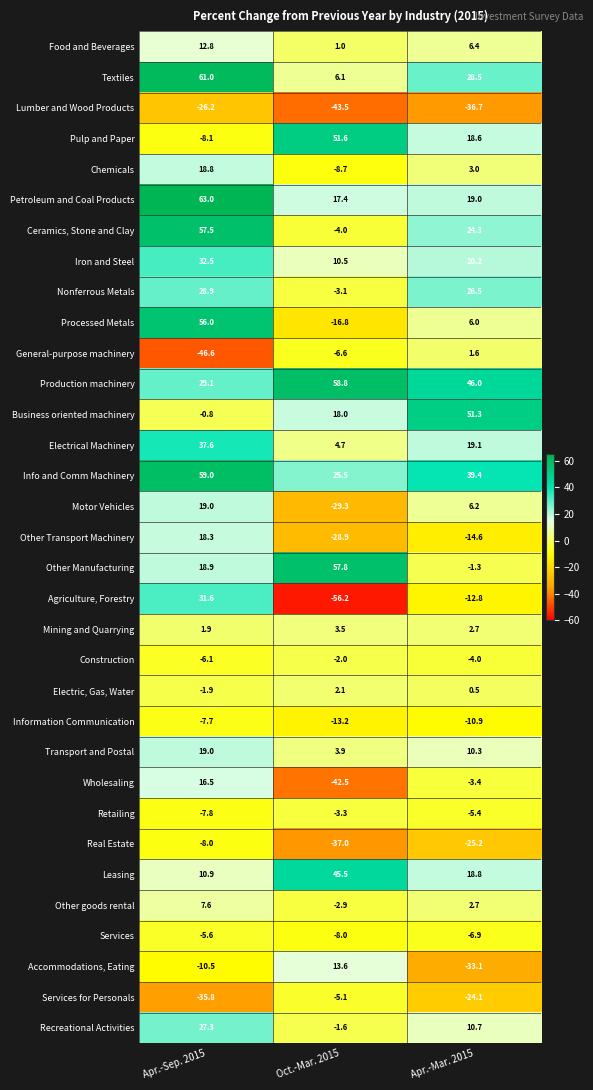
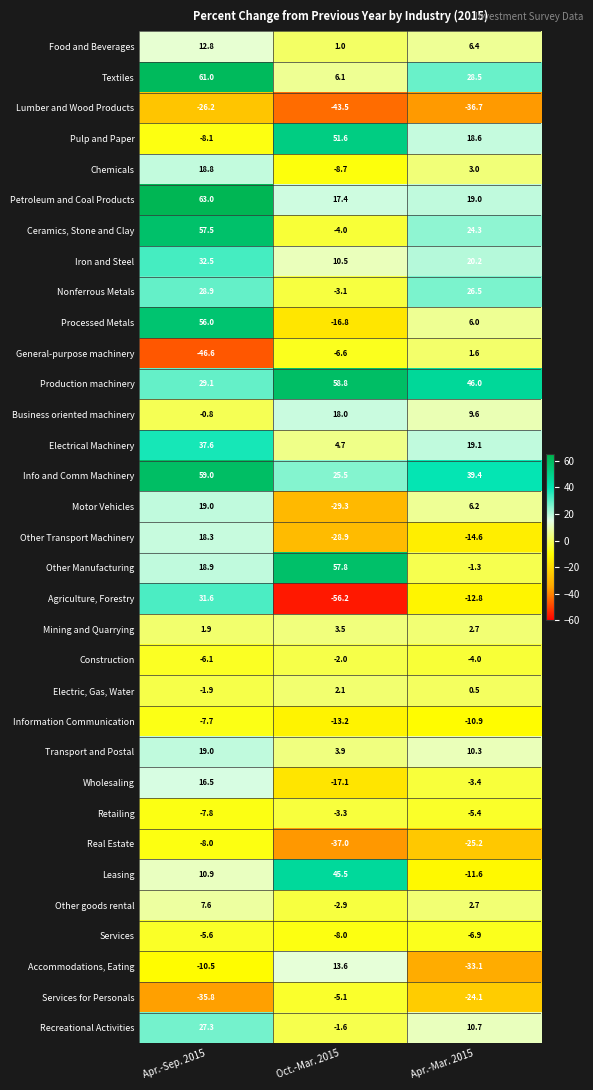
  {
    "Food and Beverages": {
      "Apr.-Sep. 2015": 12.8,
      "Oct.-Mar. 2015": 1.0,
      "Apr.-Mar. 2015": 6.4
    },
    "Textiles": {
      "Apr.-Sep. 2015": 61.0,
      "Oct.-Mar. 2015": 6.1,
      "Apr.-Mar. 2015": 28.5
    },
    "Lumber and Wood Products": {
      "Apr.-Sep. 2015": -26.2,
      "Oct.-Mar. 2015": -43.5,
      "Apr.-Mar. 2015": -36.7
    },
    "Pulp and Paper": {
      "Apr.-Sep. 2015": -8.1,
      "Oct.-Mar. 2015": 51.6,
      "Apr.-Mar. 2015": 18.6
    },
    "Chemicals": {
      "Apr.-Sep. 2015": 18.8,
      "Oct.-Mar. 2015": -8.7,
      "Apr.-Mar. 2015": 3.0
    },
    "Petroleum and Coal Products": {
      "Apr.-Sep. 2015": 63.0,
      "Oct.-Mar. 2015": 17.4,
      "Apr.-Mar. 2015": 19.0
    },
    "Ceramics, Stone and Clay": {
      "Apr.-Sep. 2015": 57.5,
      "Oct.-Mar. 2015": -4.0,
      "Apr.-Mar. 2015": 24.3
    },
    "Iron and Steel": {
      "Apr.-Sep. 2015": 32.5,
      "Oct.-Mar. 2015": 10.5,
      "Apr.-Mar. 2015": 20.2
    },
    "Nonferrous Metals": {
      "Apr.-Sep. 2015": 28.9,
      "Oct.-Mar. 2015": -3.1,
      "Apr.-Mar. 2015": 26.5
    },
    "Processed Metals": {
      "Apr.-Sep. 2015": 56.0,
      "Oct.-Mar. 2015": -16.8,
      "Apr.-Mar. 2015": 6.0
    },
    "General-purpose machinery": {
      "Apr.-Sep. 2015": -46.6,
      "Oct.-Mar. 2015": -6.6,
      "Apr.-Mar. 2015": 1.6
    },
    "Production machinery": {
      "Apr.-Sep. 2015": 29.1,
      "Oct.-Mar. 2015": 58.8,
      "Apr.-Mar. 2015": 46.0
    },
    "Business oriented machinery": {
      "Apr.-Sep. 2015": -0.8,
      "Oct.-Mar. 2015": 18.0,
-     "Apr.-Mar. 2015": 51.3
+     "Apr.-Mar. 2015": 9.6
    },
    "Electrical Machinery": {
      "Apr.-Sep. 2015": 37.6,
      "Oct.-Mar. 2015": 4.7,
      "Apr.-Mar. 2015": 19.1
    },
    "Info and Comm Machinery": {
      "Apr.-Sep. 2015": 59.0,
      "Oct.-Mar. 2015": 25.5,
      "Apr.-Mar. 2015": 39.4
    },
    "Motor Vehicles": {
      "Apr.-Sep. 2015": 19.0,
      "Oct.-Mar. 2015": -29.3,
      "Apr.-Mar. 2015": 6.2
    },
    "Other Transport Machinery": {
      "Apr.-Sep. 2015": 18.3,
      "Oct.-Mar. 2015": -28.9,
      "Apr.-Mar. 2015": -14.6
    },
    "Other Manufacturing": {
      "Apr.-Sep. 2015": 18.9,
      "Oct.-Mar. 2015": 57.8,
      "Apr.-Mar. 2015": -1.3
    },
    "Agriculture, Forestry": {
      "Apr.-Sep. 2015": 31.6,
      "Oct.-Mar. 2015": -56.2,
      "Apr.-Mar. 2015": -12.8
    },
    "Mining and Quarrying": {
      "Apr.-Sep. 2015": 1.9,
      "Oct.-Mar. 2015": 3.5,
      "Apr.-Mar. 2015": 2.7
    },
    "Construction": {
      "Apr.-Sep. 2015": -6.1,
      "Oct.-Mar. 2015": -2.0,
      "Apr.-Mar. 2015": -4.0
    },
    "Electric, Gas, Water": {
      "Apr.-Sep. 2015": -1.9,
      "Oct.-Mar. 2015": 2.1,
      "Apr.-Mar. 2015": 0.5
    },
    "Information Communication": {
      "Apr.-Sep. 2015": -7.7,
      "Oct.-Mar. 2015": -13.2,
      "Apr.-Mar. 2015": -10.9
    },
    "Transport and Postal": {
      "Apr.-Sep. 2015": 19.0,
      "Oct.-Mar. 2015": 3.9,
      "Apr.-Mar. 2015": 10.3
    },
    "Wholesaling": {
      "Apr.-Sep. 2015": 16.5,
-     "Oct.-Mar. 2015": -42.5,
+     "Oct.-Mar. 2015": -17.1,
      "Apr.-Mar. 2015": -3.4
    },
    "Retailing": {
      "Apr.-Sep. 2015": -7.8,
      "Oct.-Mar. 2015": -3.3,
      "Apr.-Mar. 2015": -5.4
    },
    "Real Estate": {
      "Apr.-Sep. 2015": -8.0,
      "Oct.-Mar. 2015": -37.0,
      "Apr.-Mar. 2015": -25.2
    },
    "Leasing": {
      "Apr.-Sep. 2015": 10.9,
      "Oct.-Mar. 2015": 45.5,
-     "Apr.-Mar. 2015": 18.8
+     "Apr.-Mar. 2015": -11.6
    },
    "Other goods rental": {
      "Apr.-Sep. 2015": 7.6,
      "Oct.-Mar. 2015": -2.9,
      "Apr.-Mar. 2015": 2.7
    },
    "Services": {
      "Apr.-Sep. 2015": -5.6,
      "Oct.-Mar. 2015": -8.0,
      "Apr.-Mar. 2015": -6.9
    },
    "Accommodations, Eating": {
      "Apr.-Sep. 2015": -10.5,
      "Oct.-Mar. 2015": 13.6,
      "Apr.-Mar. 2015": -33.1
    },
    "Services for Personals": {
      "Apr.-Sep. 2015": -35.8,
      "Oct.-Mar. 2015": -5.1,
      "Apr.-Mar. 2015": -24.1
    },
    "Recreational Activities": {
      "Apr.-Sep. 2015": 27.3,
      "Oct.-Mar. 2015": -1.6,
      "Apr.-Mar. 2015": 10.7
    }
  }
